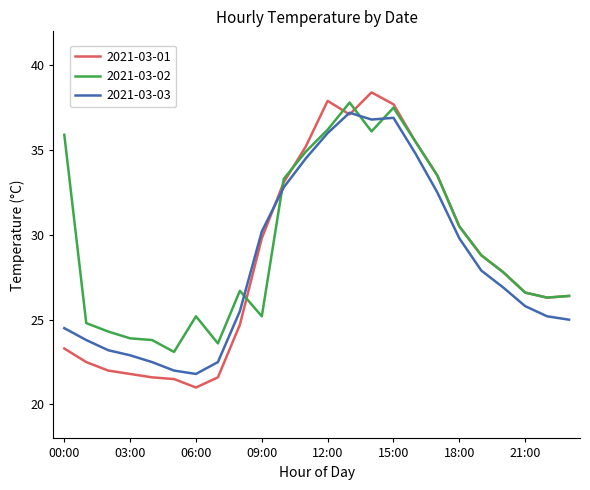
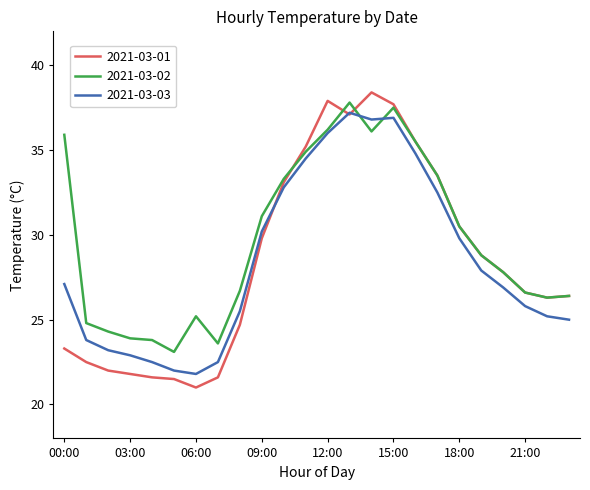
  {
    "2021-03-01": {
      "00:00": 23.3,
      "03:00": 21.8,
      "06:00": 21.0,
      "09:00": 29.8,
      "12:00": 37.9,
      "15:00": 37.7
    },
    "2021-03-02": {
      "00:00": 35.9,
      "03:00": 23.9,
      "06:00": 25.2,
-     "09:00": 25.2,
+     "09:00": 31.1,
      "12:00": 36.2,
      "15:00": 37.5
    },
    "2021-03-03": {
-     "00:00": 24.5,
+     "00:00": 27.1,
      "03:00": 22.9,
      "06:00": 21.8,
      "09:00": 30.2,
      "12:00": 36.0,
      "15:00": 36.9,
      "18:00": 29.8,
      "21:00": 25.8
    }
  }
